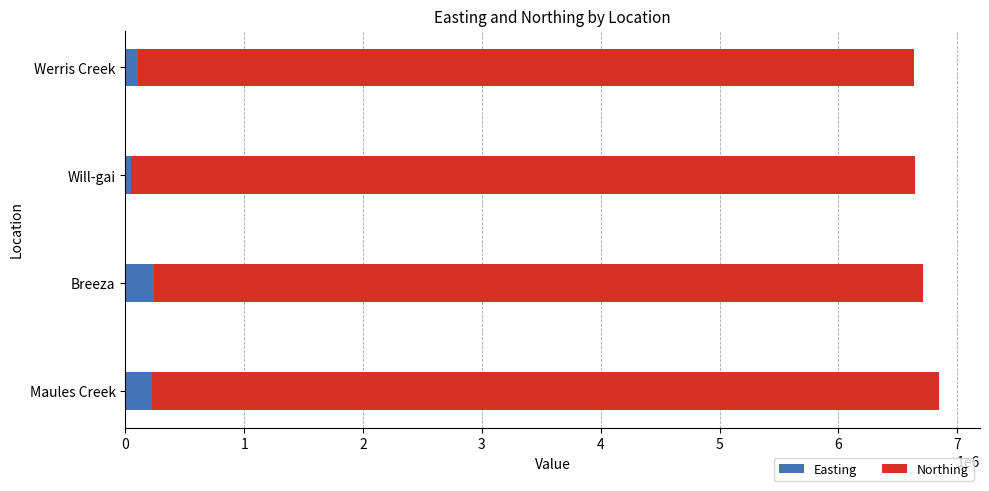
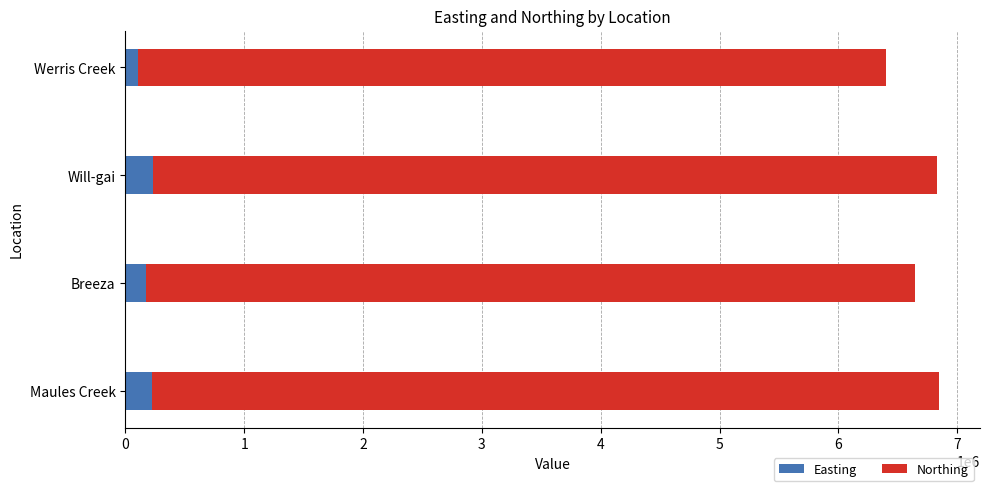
  {
    "Easting": {
      "Werris Creek": 110000,
-     "Will-gai": 50000,
-     "Breeza": 240000,
+     "Will-gai": 230000,
+     "Breeza": 170000,
      "Maules Creek": 230000
    },
    "Northing": {
-     "Werris Creek": 6530000,
+     "Werris Creek": 6290000,
      "Will-gai": 6600000,
      "Breeza": 6470000,
      "Maules Creek": 6620000
    }
  }
